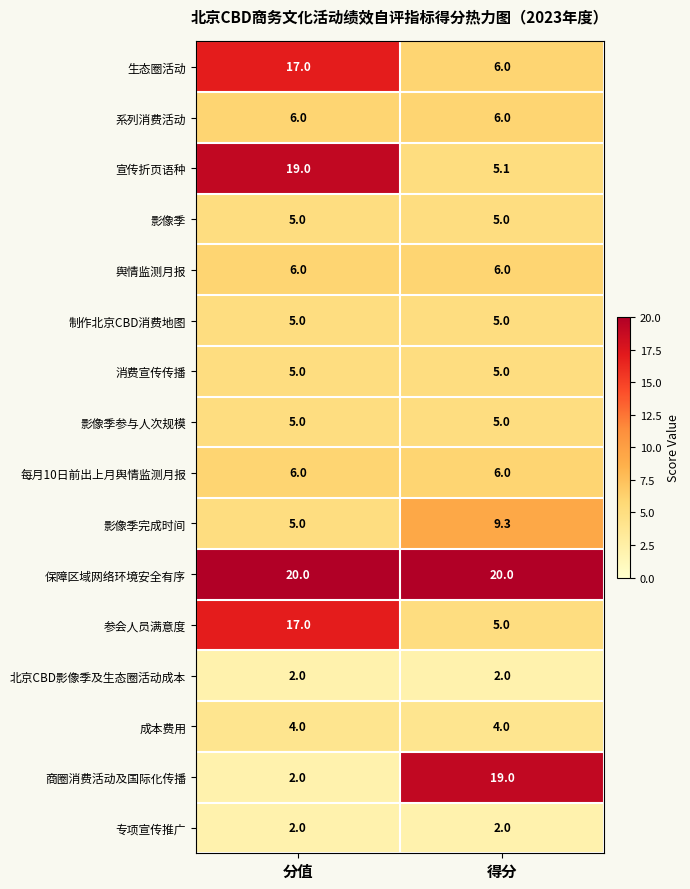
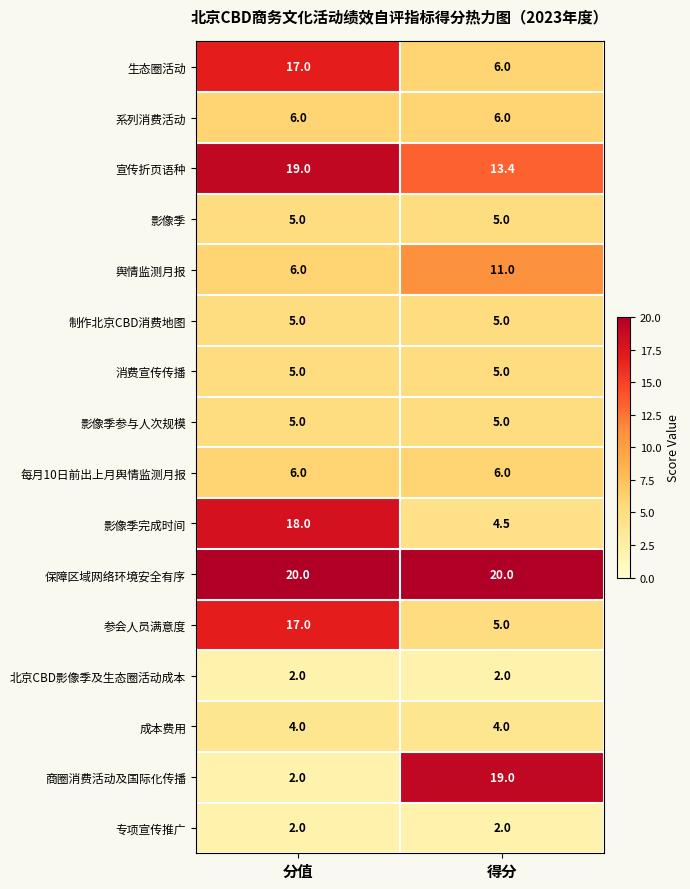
  {
    "生态圈活动": {
      "分值": 17.0,
      "得分": 6.0
    },
    "系列消费活动": {
      "分值": 6.0,
      "得分": 6.0
    },
    "宣传折页语种": {
      "分值": 19.0,
-     "得分": 5.1
+     "得分": 13.4
    },
    "影像季": {
      "分值": 5.0,
      "得分": 5.0
    },
    "舆情监测月报": {
      "分值": 6.0,
-     "得分": 6.0
+     "得分": 11.0
    },
    "制作北京CBD消费地图": {
      "分值": 5.0,
      "得分": 5.0
    },
    "消费宣传传播": {
      "分值": 5.0,
      "得分": 5.0
    },
    "影像季参与人次规模": {
      "分值": 5.0,
      "得分": 5.0
    },
    "每月10日前出上月舆情监测月报": {
      "分值": 6.0,
      "得分": 6.0
    },
    "影像季完成时间": {
-     "分值": 5.0,
-     "得分": 9.3
+     "分值": 18.0,
+     "得分": 4.5
    },
    "保障区域网络环境安全有序": {
      "分值": 20.0,
      "得分": 20.0
    },
    "参会人员满意度": {
      "分值": 17.0,
      "得分": 5.0
    },
    "北京CBD影像季及生态圈活动成本": {
      "分值": 2.0,
      "得分": 2.0
    },
    "成本费用": {
      "分值": 4.0,
      "得分": 4.0
    },
    "商圈消费活动及国际化传播": {
      "分值": 2.0,
      "得分": 19.0
    },
    "专项宣传推广": {
      "分值": 2.0,
      "得分": 2.0
    }
  }
